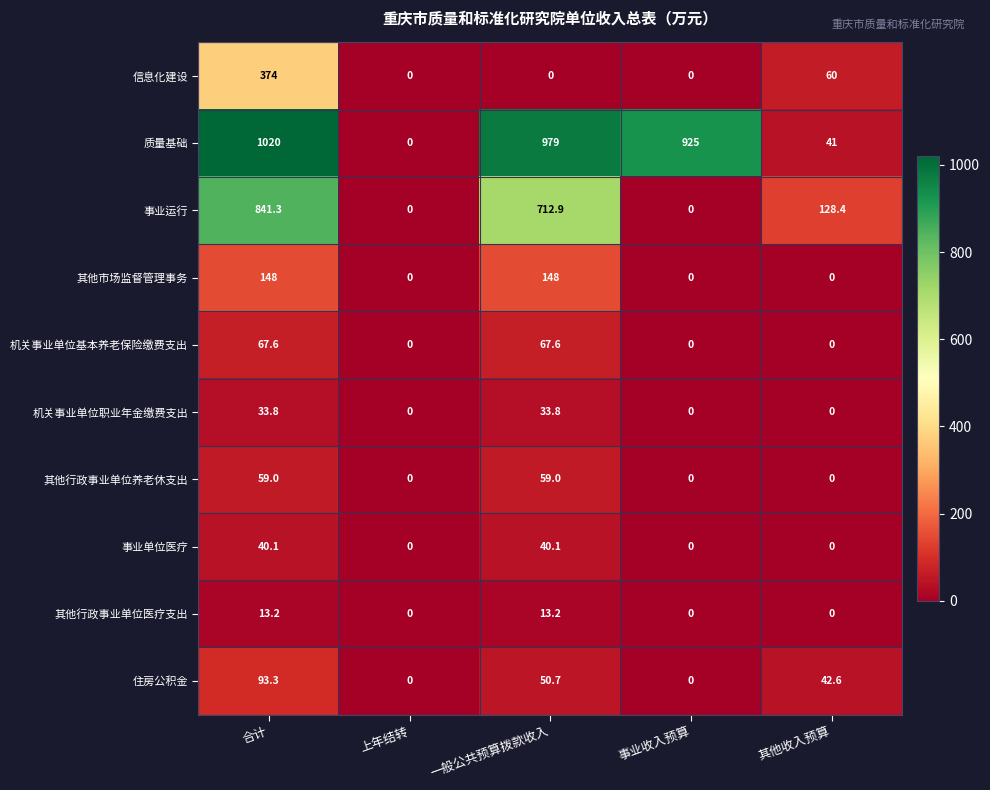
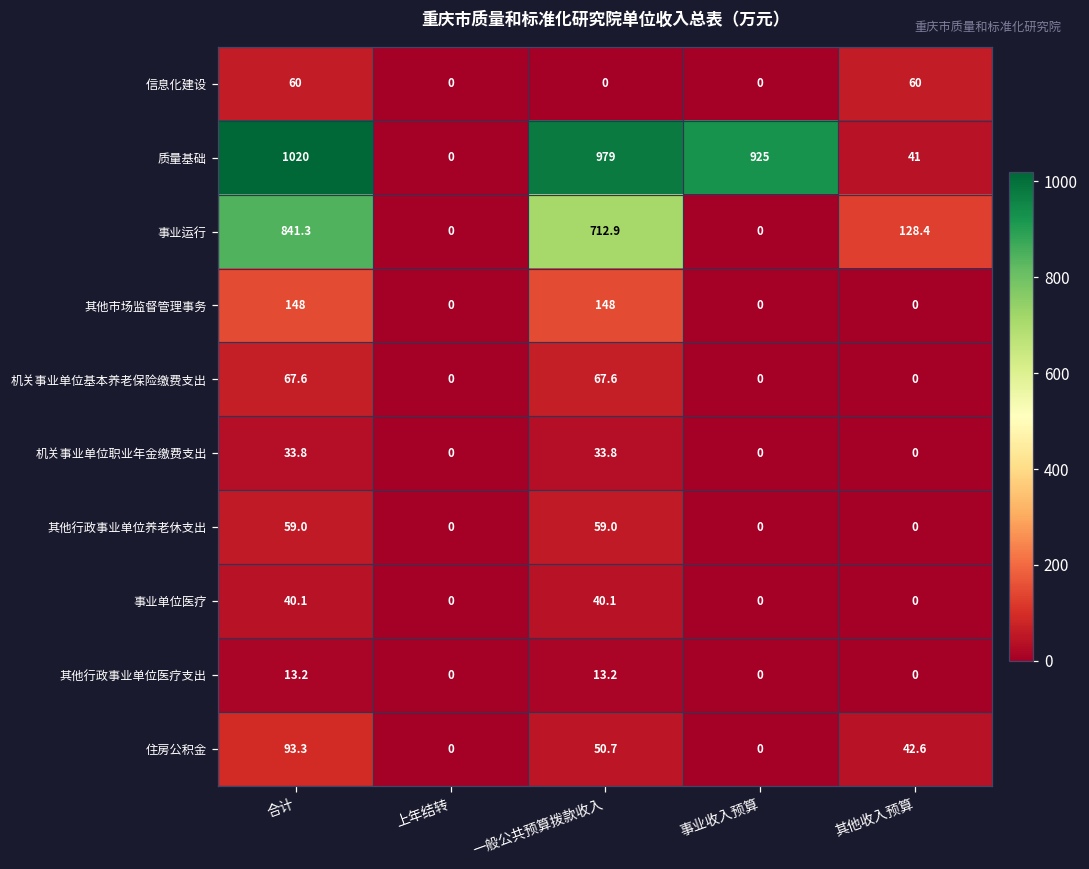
  {
    "信息化建设": {
-     "合计": 374,
+     "合计": 60,
      "上年结转": 0,
      "一般公共预算拨款收入": 0,
      "事业收入预算": 0,
      "其他收入预算": 60
    },
    "质量基础": {
      "合计": 1020,
      "上年结转": 0,
      "一般公共预算拨款收入": 979,
      "事业收入预算": 925,
      "其他收入预算": 41
    },
    "事业运行": {
      "合计": 841.3,
      "上年结转": 0,
      "一般公共预算拨款收入": 712.9,
      "事业收入预算": 0,
      "其他收入预算": 128.4
    },
    "其他市场监督管理事务": {
      "合计": 148,
      "上年结转": 0,
      "一般公共预算拨款收入": 148,
      "事业收入预算": 0,
      "其他收入预算": 0
    },
    "机关事业单位基本养老保险缴费支出": {
      "合计": 67.6,
      "上年结转": 0,
      "一般公共预算拨款收入": 67.6,
      "事业收入预算": 0,
      "其他收入预算": 0
    },
    "机关事业单位职业年金缴费支出": {
      "合计": 33.8,
      "上年结转": 0,
      "一般公共预算拨款收入": 33.8,
      "事业收入预算": 0,
      "其他收入预算": 0
    },
    "其他行政事业单位养老休支出": {
      "合计": 59.0,
      "上年结转": 0,
      "一般公共预算拨款收入": 59.0,
      "事业收入预算": 0,
      "其他收入预算": 0
    },
    "事业单位医疗": {
      "合计": 40.1,
      "上年结转": 0,
      "一般公共预算拨款收入": 40.1,
      "事业收入预算": 0,
      "其他收入预算": 0
    },
    "其他行政事业单位医疗支出": {
      "合计": 13.2,
      "上年结转": 0,
      "一般公共预算拨款收入": 13.2,
      "事业收入预算": 0,
      "其他收入预算": 0
    },
    "住房公积金": {
      "合计": 93.3,
      "上年结转": 0,
      "一般公共预算拨款收入": 50.7,
      "事业收入预算": 0,
      "其他收入预算": 42.6
    }
  }
